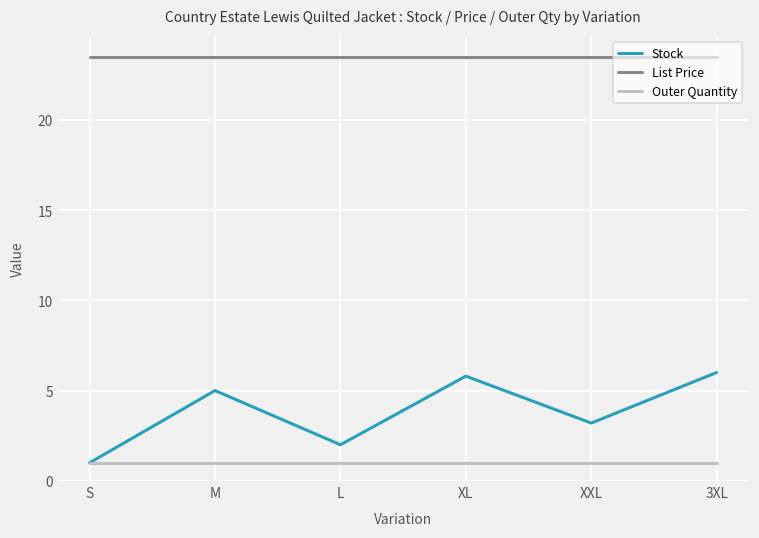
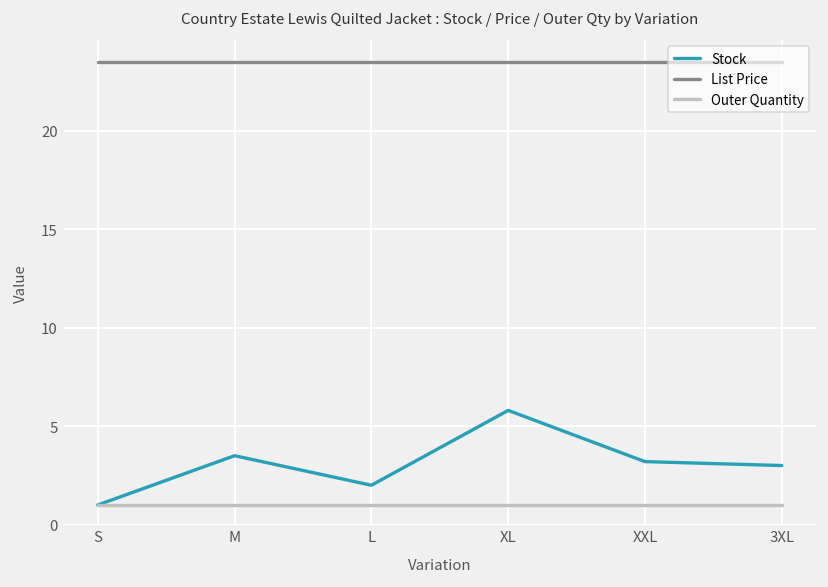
  {
    "Stock": {
-     "M": 5.0,
+     "M": 3.5,
      "L": 2.0,
      "XL": 5.8,
      "XXL": 3.2,
-     "3XL": 6
+     "3XL": 3
    },
    "List Price": {
      "S": 23.5,
      "M": 23.5,
      "L": 23.5,
      "XL": 23.5,
      "XXL": 23.5
    },
    "Outer Quantity": {
      "M": 1.0,
      "L": 1.0,
      "XL": 1.0,
      "XXL": 1.0,
      "3XL": 1.0
    }
  }
